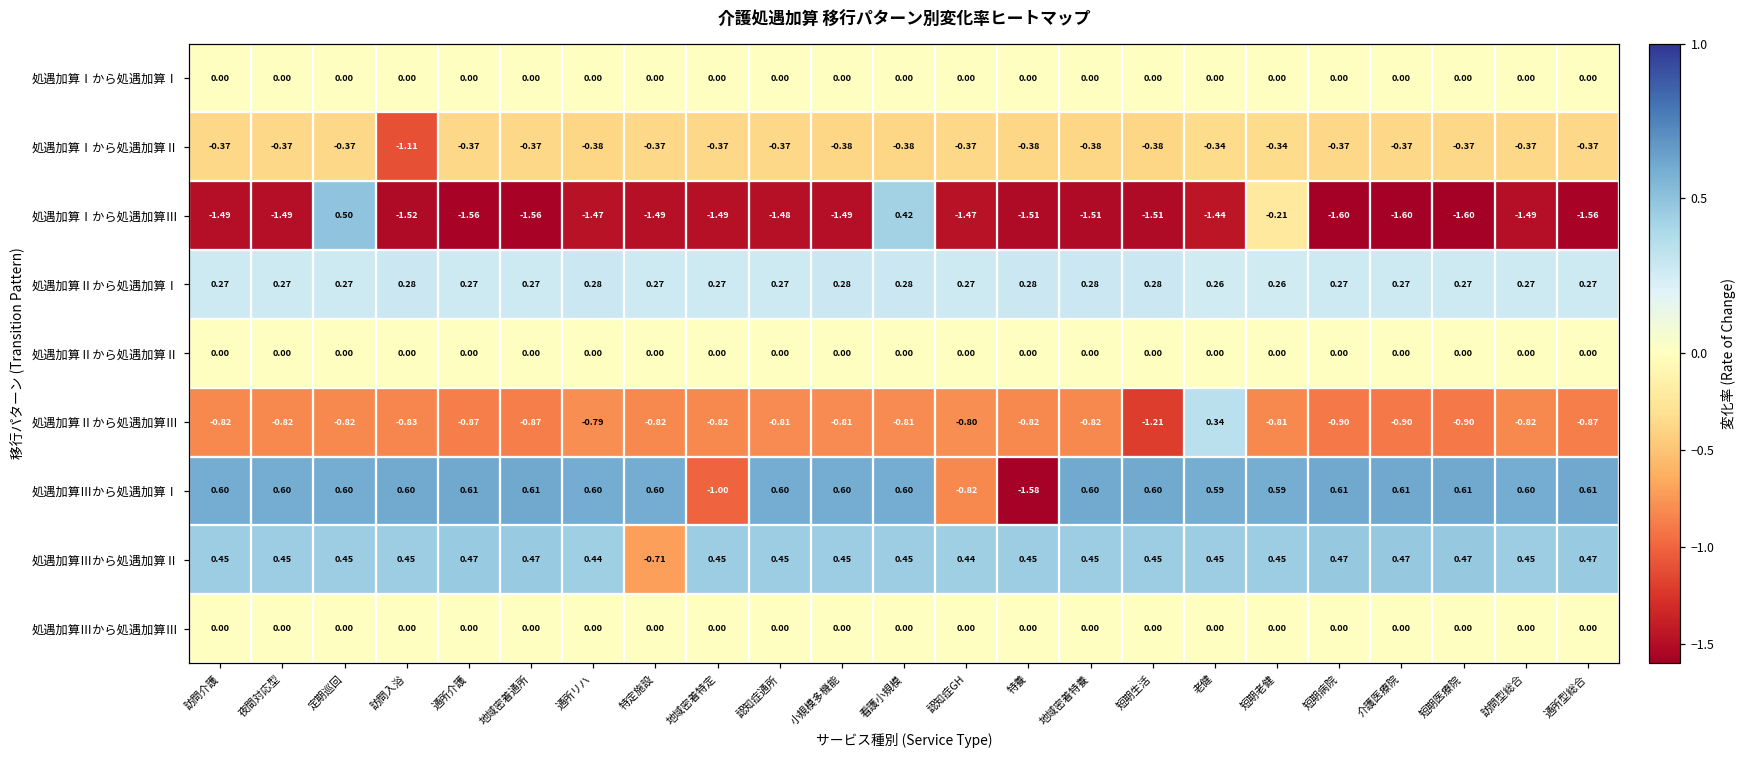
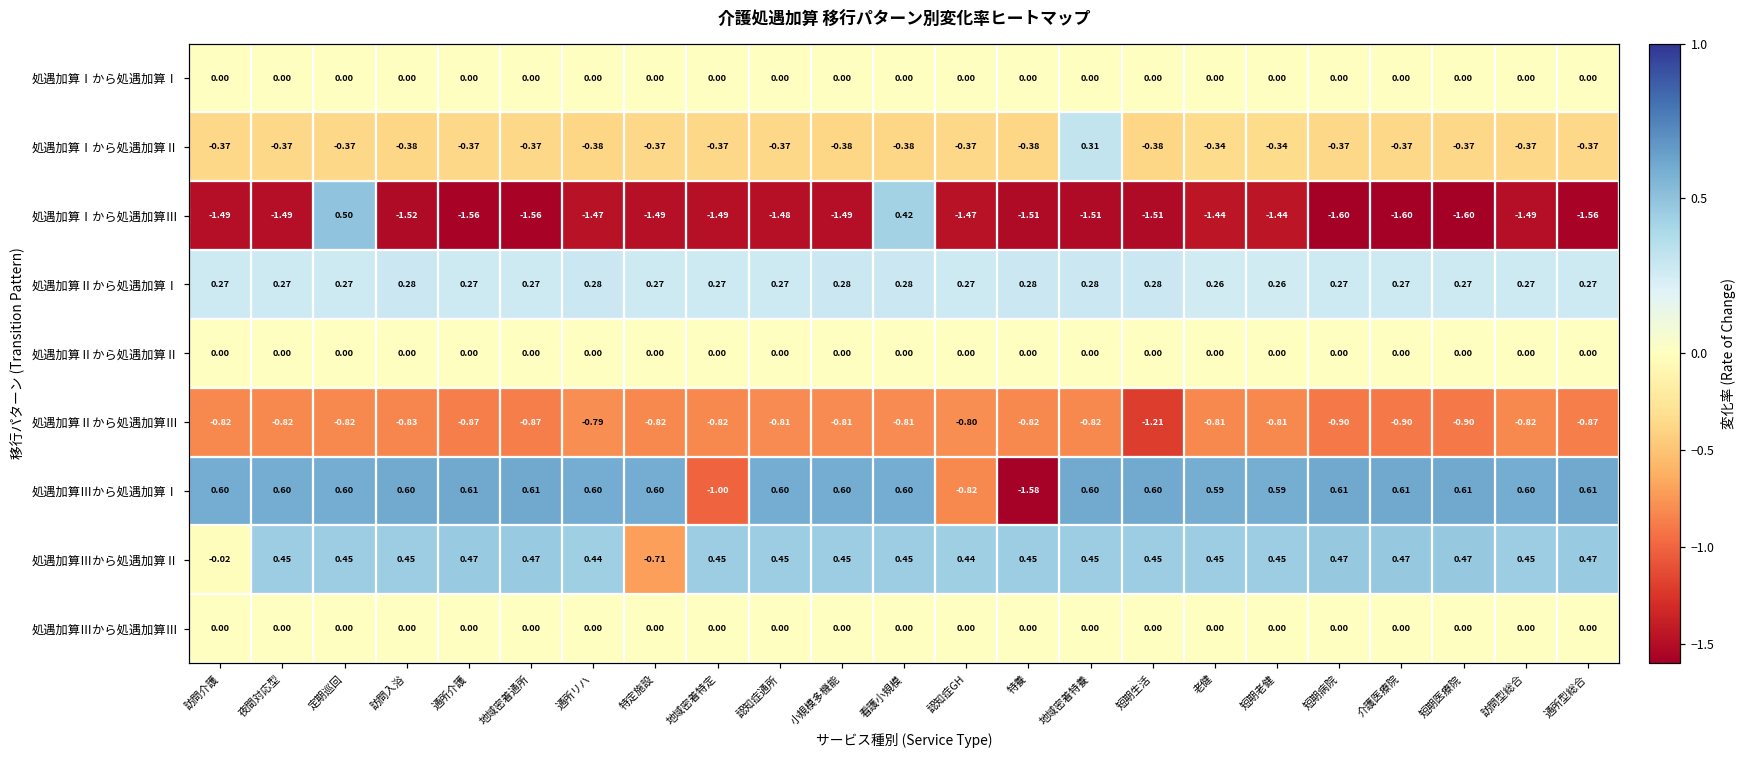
  {
    "処遇加算Ⅰから処遇加算Ⅱ": {
      "訪問介護": -0.37,
      "夜間対応型": -0.37,
      "定期巡回": -0.37,
-     "訪問入浴": -1.11,
+     "訪問入浴": -0.38,
      "通所介護": -0.37,
      "地域密着通所": -0.37,
      "通所リハ": -0.38,
      "特定施設": -0.37,
      "地域密着特定": -0.37,
      "認知症通所": -0.37,
      "小規模多機能": -0.38,
      "看護小規模": -0.38,
      "認知症GH": -0.37,
      "特養": -0.38,
-     "地域密着特養": -0.38,
+     "地域密着特養": 0.31,
      "短期生活": -0.38,
      "老健": -0.34,
      "短期老健": -0.34,
      "短期病院": -0.37,
      "介護医療院": -0.37,
      "短期医療院": -0.37,
      "訪問型総合": -0.37,
      "通所型総合": -0.37
    },
    "処遇加算Ⅰから処遇加算Ⅲ": {
      "訪問介護": -1.49,
      "夜間対応型": -1.49,
      "定期巡回": 0.50,
      "訪問入浴": -1.52,
      "通所介護": -1.56,
      "地域密着通所": -1.56,
      "通所リハ": -1.47,
      "特定施設": -1.49,
      "地域密着特定": -1.49,
      "認知症通所": -1.48,
      "小規模多機能": -1.49,
      "看護小規模": 0.42,
      "認知症GH": -1.47,
      "特養": -1.51,
      "地域密着特養": -1.51,
      "短期生活": -1.51,
      "老健": -1.44,
-     "短期老健": -0.21,
+     "短期老健": -1.44,
      "短期病院": -1.60,
      "介護医療院": -1.60,
      "短期医療院": -1.60,
      "訪問型総合": -1.49,
      "通所型総合": -1.56
    },
    "処遇加算Ⅱから処遇加算Ⅲ": {
      "訪問介護": -0.82,
      "夜間対応型": -0.82,
      "定期巡回": -0.82,
      "訪問入浴": -0.83,
      "通所介護": -0.87,
      "地域密着通所": -0.87,
      "通所リハ": -0.79,
      "特定施設": -0.82,
      "地域密着特定": -0.82,
      "認知症通所": -0.81,
      "小規模多機能": -0.81,
      "看護小規模": -0.81,
      "認知症GH": -0.80,
      "特養": -0.82,
      "地域密着特養": -0.82,
      "短期生活": -1.21,
-     "老健": 0.34,
+     "老健": -0.81,
      "短期老健": -0.81,
      "短期病院": -0.90,
      "介護医療院": -0.90,
      "短期医療院": -0.90,
      "訪問型総合": -0.82,
      "通所型総合": -0.87
    },
    "処遇加算Ⅲから処遇加算Ⅱ": {
-     "訪問介護": 0.45,
+     "訪問介護": -0.02,
      "夜間対応型": 0.45,
      "定期巡回": 0.45,
      "訪問入浴": 0.45,
      "通所介護": 0.47,
      "地域密着通所": 0.47,
      "通所リハ": 0.44,
      "特定施設": -0.71,
      "地域密着特定": 0.45,
      "認知症通所": 0.45,
      "小規模多機能": 0.45,
      "看護小規模": 0.45,
      "認知症GH": 0.44,
      "特養": 0.45,
      "地域密着特養": 0.45,
      "短期生活": 0.45,
      "老健": 0.45,
      "短期老健": 0.45,
      "短期病院": 0.47,
      "介護医療院": 0.47,
      "短期医療院": 0.47,
      "訪問型総合": 0.45,
      "通所型総合": 0.47
    }
  }
